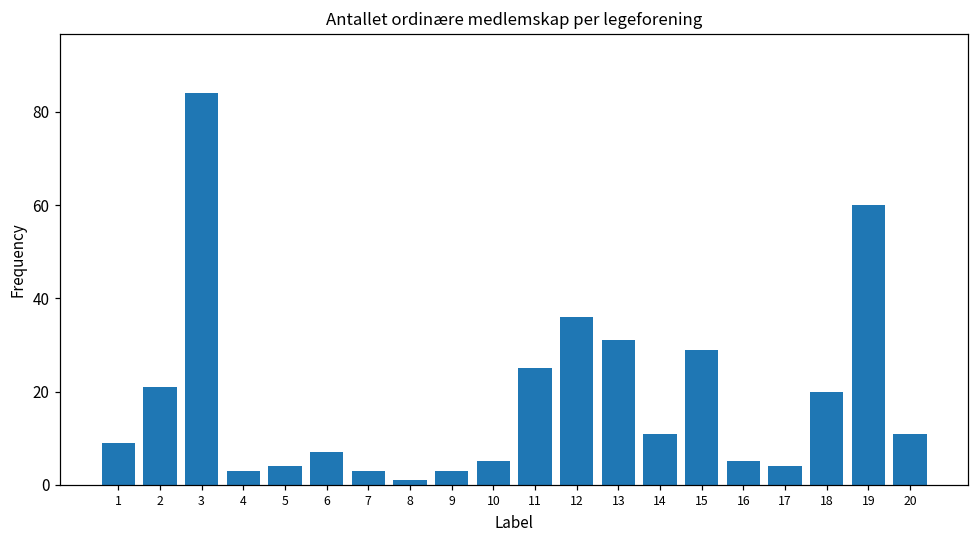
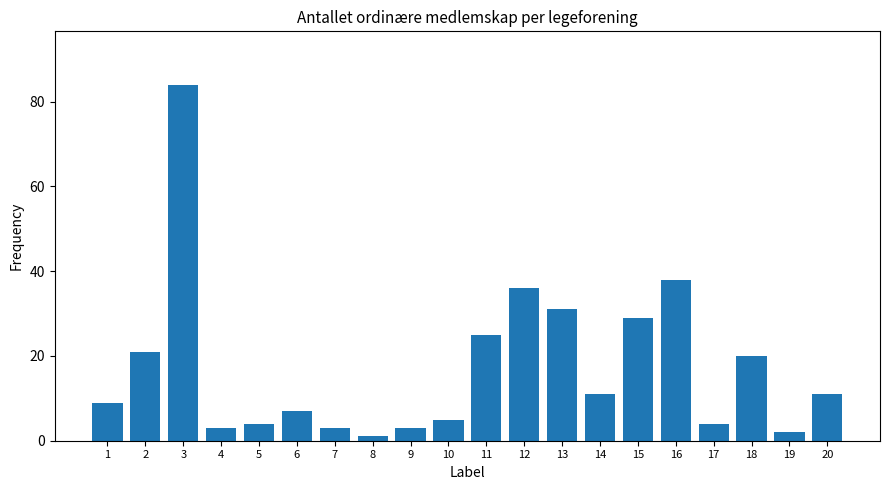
  {
    "1": 9,
    "2": 21,
    "3": 84,
    "4": 3,
    "5": 4,
    "6": 7,
    "7": 3,
    "8": 1,
    "9": 3,
    "10": 5,
    "11": 25,
    "12": 36,
    "13": 31,
    "14": 11,
    "15": 29,
-   "16": 5,
+   "16": 38,
    "17": 4,
    "18": 20,
-   "19": 60,
+   "19": 2,
    "20": 11
  }
